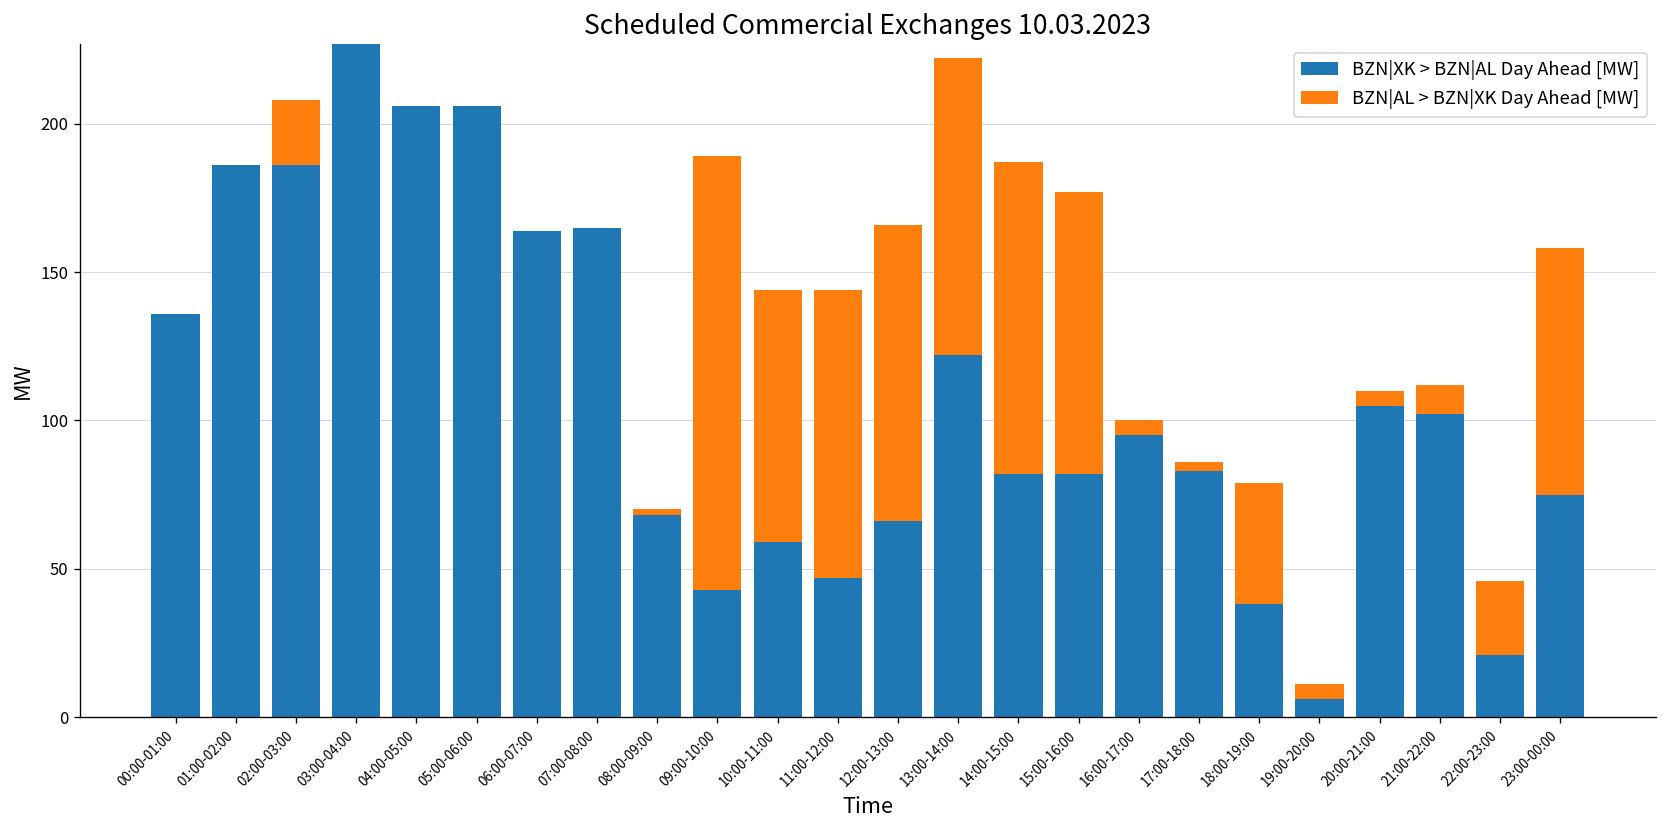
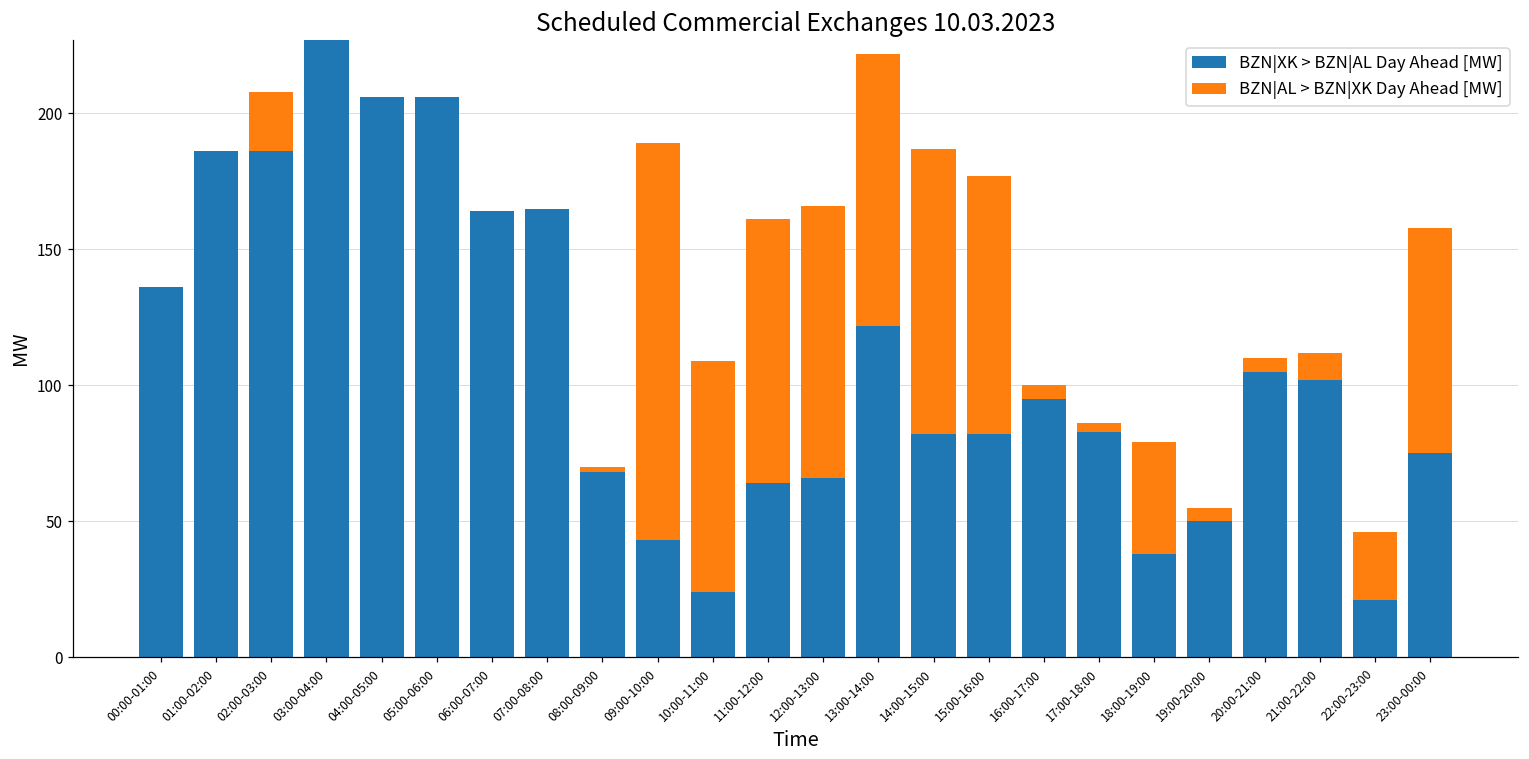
  {
    "BZN|XK > BZN|AL Day Ahead [MW]": {
      "00:00-01:00": 136,
      "01:00-02:00": 186,
      "02:00-03:00": 186,
      "03:00-04:00": 227,
      "04:00-05:00": 206,
      "05:00-06:00": 206,
      "06:00-07:00": 164,
      "07:00-08:00": 165,
      "08:00-09:00": 68,
      "09:00-10:00": 43,
-     "10:00-11:00": 59,
-     "11:00-12:00": 47,
+     "10:00-11:00": 24,
+     "11:00-12:00": 64,
      "12:00-13:00": 66,
      "13:00-14:00": 122,
      "14:00-15:00": 82,
      "15:00-16:00": 82,
      "16:00-17:00": 95,
      "17:00-18:00": 83,
      "18:00-19:00": 38,
-     "19:00-20:00": 6,
+     "19:00-20:00": 50,
      "20:00-21:00": 105,
      "21:00-22:00": 102,
      "22:00-23:00": 21,
      "23:00-00:00": 75
    },
    "BZN|AL > BZN|XK Day Ahead [MW]": {
      "00:00-01:00": 0,
      "01:00-02:00": 0,
      "02:00-03:00": 22,
      "03:00-04:00": 0,
      "04:00-05:00": 0,
      "05:00-06:00": 0,
      "06:00-07:00": 0,
      "07:00-08:00": 0,
      "08:00-09:00": 2,
      "09:00-10:00": 146,
      "10:00-11:00": 85,
      "11:00-12:00": 97,
      "12:00-13:00": 100,
      "13:00-14:00": 100,
      "14:00-15:00": 105,
      "15:00-16:00": 95,
      "16:00-17:00": 5,
      "17:00-18:00": 3,
      "18:00-19:00": 41,
      "19:00-20:00": 5,
      "20:00-21:00": 5,
      "21:00-22:00": 10,
      "22:00-23:00": 25,
      "23:00-00:00": 83
    }
  }
